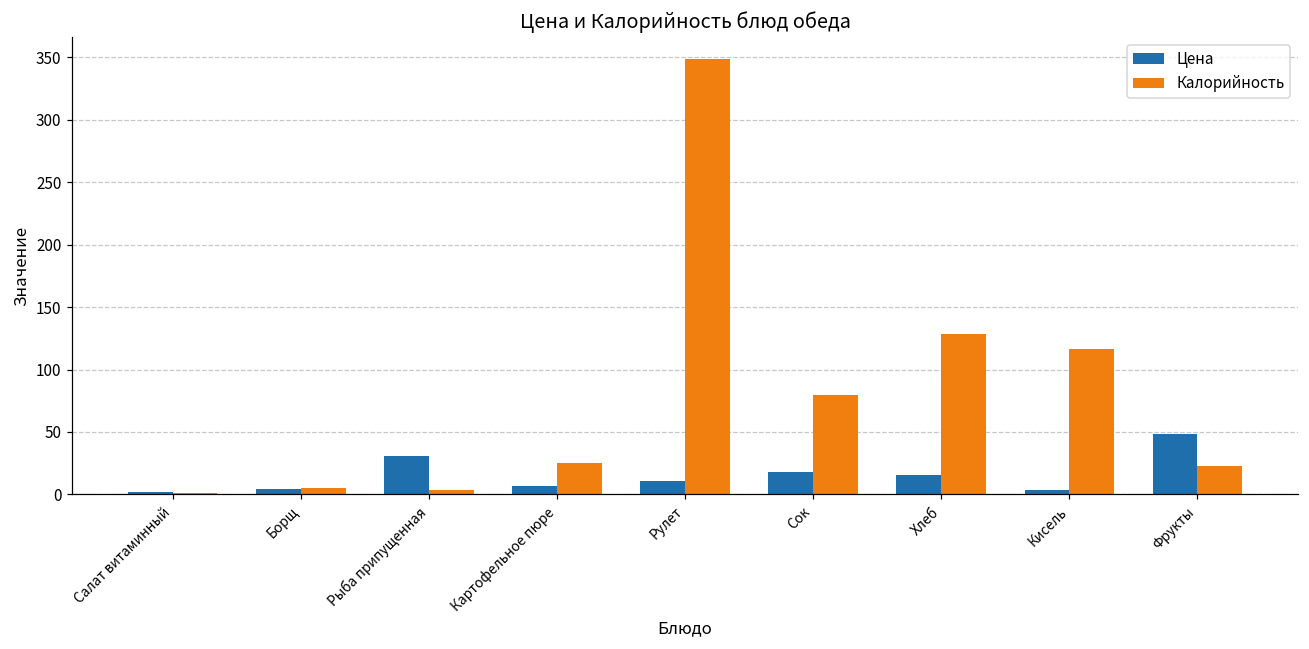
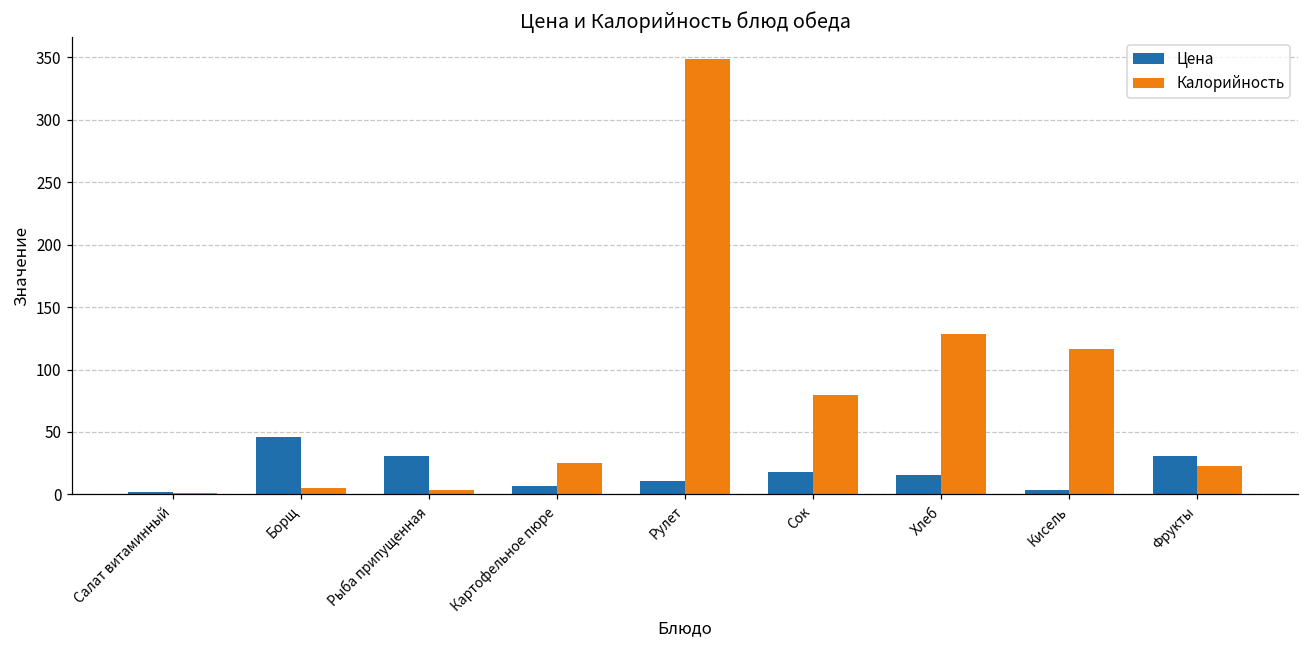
  {
    "Цена": {
-     "Борщ": 4,
+     "Борщ": 46,
      "Рыба припущенная": 31,
      "Картофельное пюре": 7,
      "Рулет": 11,
      "Сок": 18,
      "Хлеб": 15,
      "Кисель": 4,
-     "Фрукты": 48
+     "Фрукты": 31
    },
    "Калорийность": {
      "Борщ": 5,
      "Рыба припущенная": 4,
      "Картофельное пюре": 25,
      "Рулет": 349,
      "Сок": 80,
      "Хлеб": 128,
      "Кисель": 116,
      "Фрукты": 23
    }
  }
